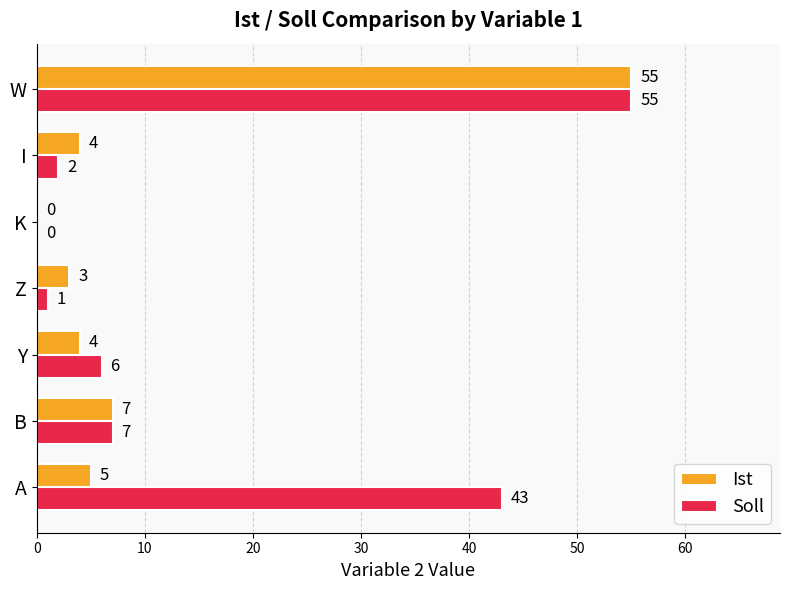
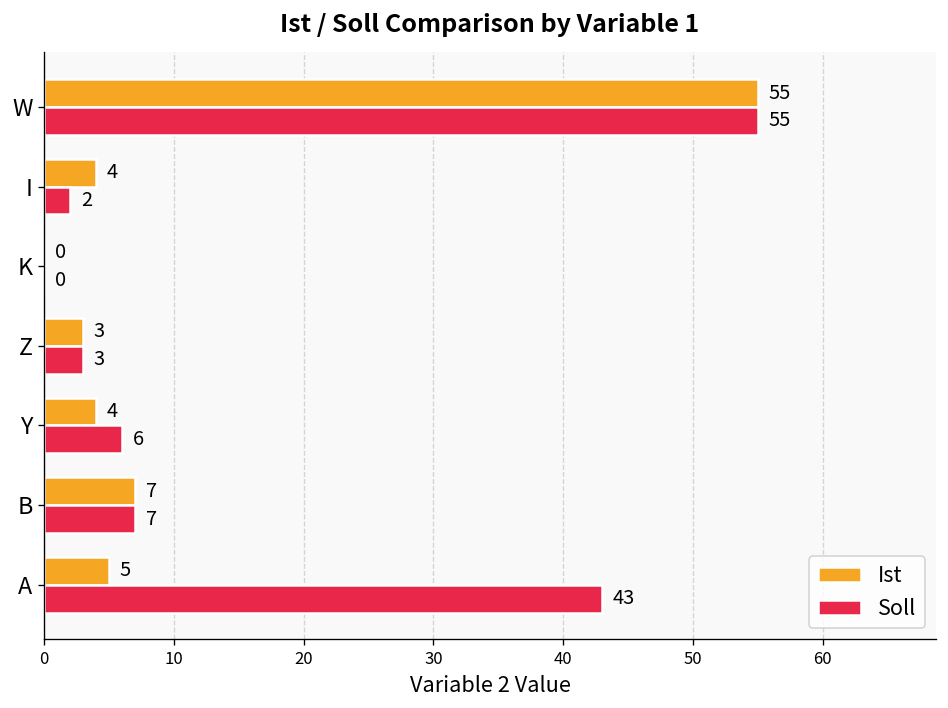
  {
    "Ist": {
      "W": 55,
      "I": 4,
      "K": 0,
      "Z": 3,
      "Y": 4,
      "B": 7,
      "A": 5
    },
    "Soll": {
      "W": 55,
      "I": 2,
      "K": 0,
-     "Z": 1,
+     "Z": 3,
      "Y": 6,
      "B": 7,
      "A": 43
    }
  }
